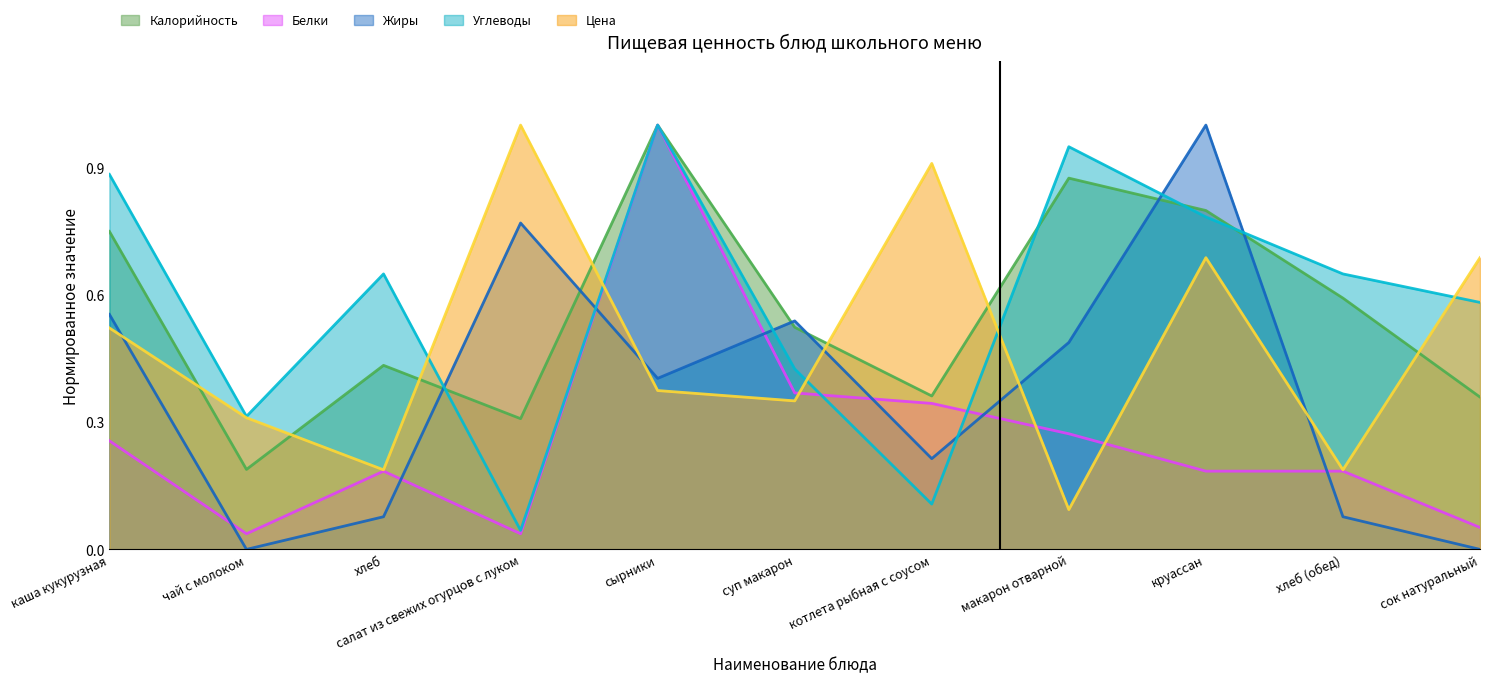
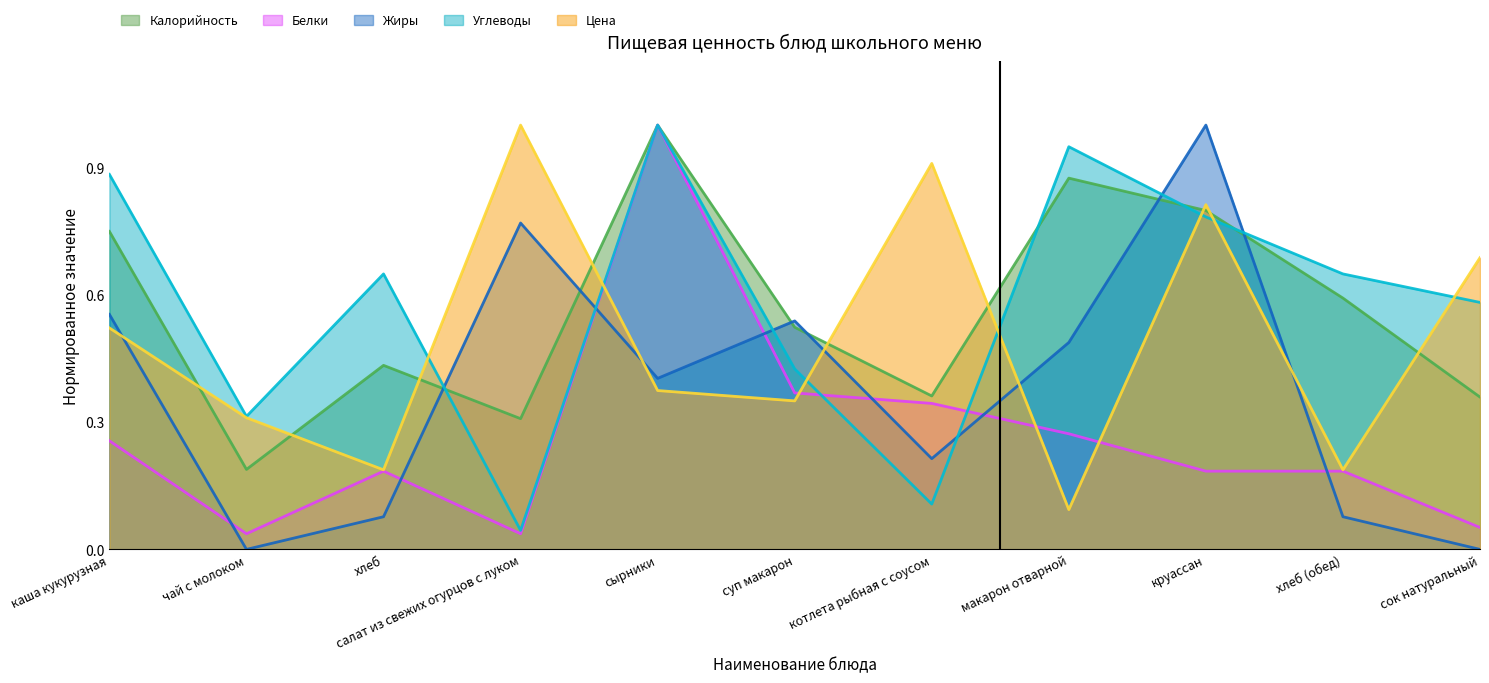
  {
    "Калорийность": {
      "каша кукурузная": 0.75,
      "чай с молоком": 0.19,
      "хлеб": 0.43,
      "салат из свежих огурцов с луком": 0.31,
      "суп макарон": 0.52,
      "котлета рыбная с соусом": 0.36,
      "макарон отварной": 0.87,
      "круассан": 0.80,
      "хлеб (обед)": 0.59,
      "сок натуральный": 0.36
    },
    "Белки": {
      "каша кукурузная": 0.26,
      "чай с молоком": 0.04,
      "салат из свежих огурцов с луком": 0.04,
      "суп макарон": 0.37,
      "котлета рыбная с соусом": 0.34,
      "макарон отварной": 0.27,
      "круассан": 0.18,
      "сок натуральный": 0.05
    },
    "Цена": {
      "каша кукурузная": 0.52,
      "салат из свежих огурцов с луком": 1.00,
      "сырники": 0.37,
      "суп макарон": 0.35,
      "котлета рыбная с соусом": 0.91,
      "макарон отварной": 0.09,
-     "круассан": 0.69,
+     "круассан": 0.81,
      "сок натуральный": 0.69
    }
  }
